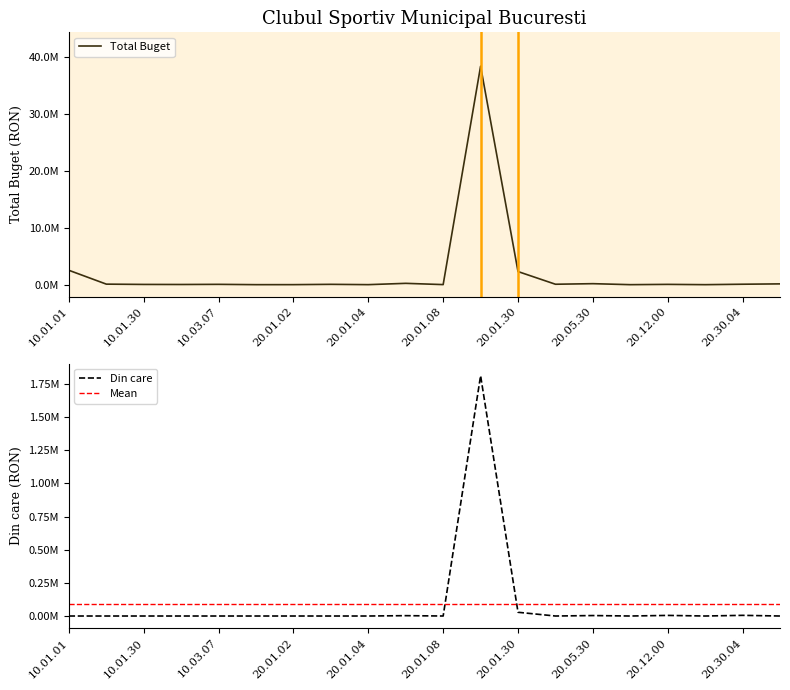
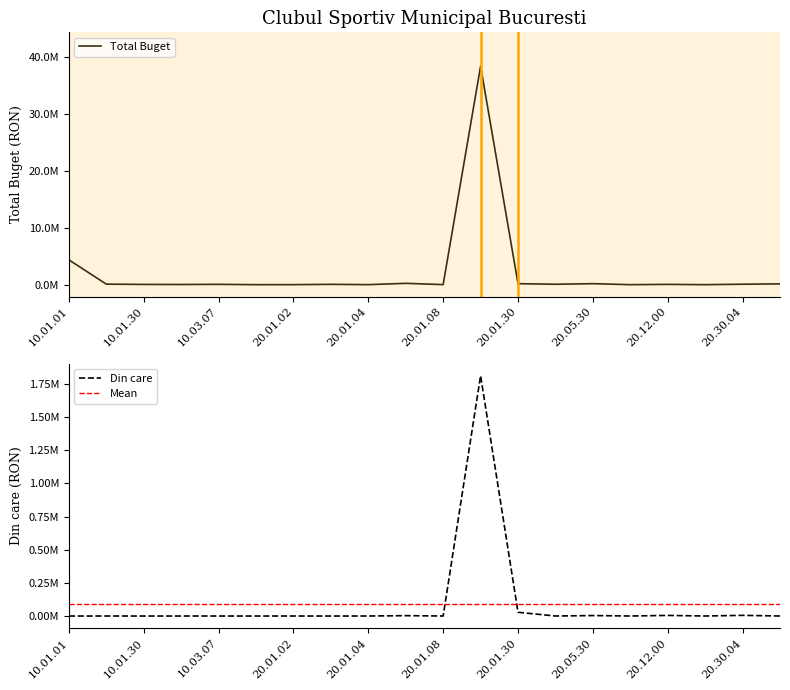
  {
    "Clubul Sportiv Municipal Bucuresti": {
-     "10.01.01": 3000000,
+     "10.01.01": 4000000,
      "10.01.30": 0,
      "10.03.07": 0,
      "20.01.02": 0,
      "20.01.04": 0,
      "20.01.08": 0,
-     "20.01.30": 2000000,
+     "20.01.30": 0,
      "20.05.30": 0,
      "20.12.00": 0,
      "20.30.04": 0
    }
  }
